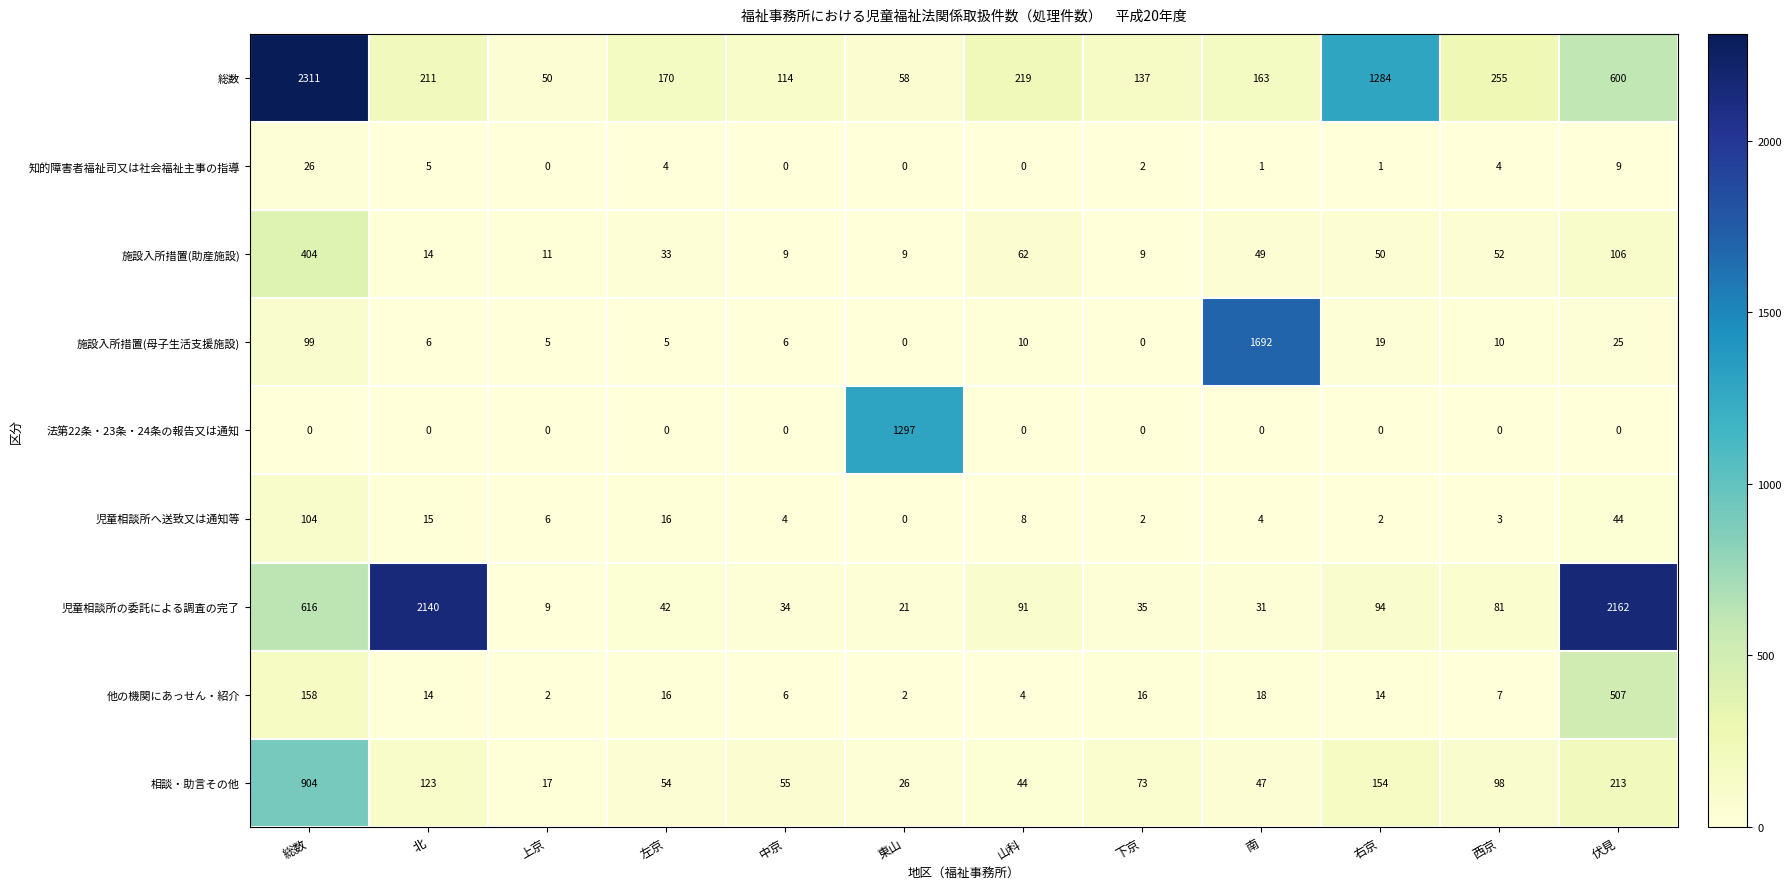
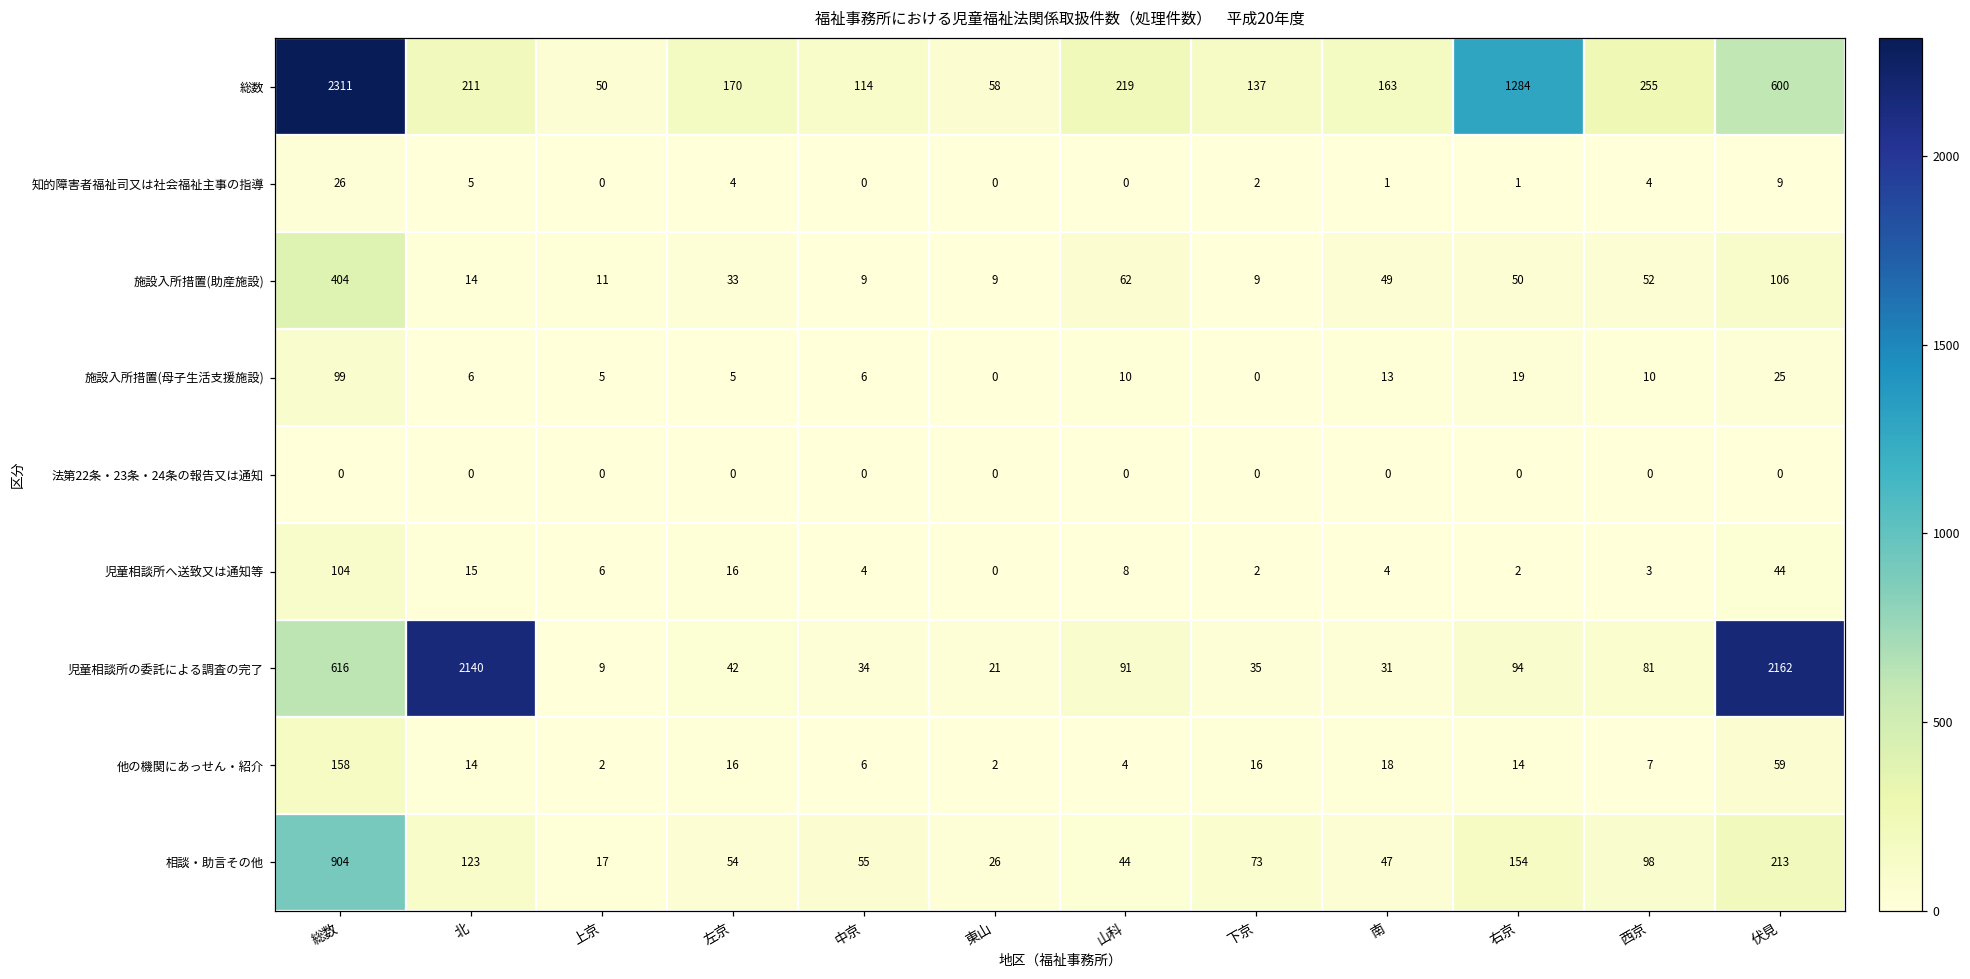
  {
    "総数": {
      "総数": 2311,
      "北": 211,
      "上京": 50,
      "左京": 170,
      "中京": 114,
      "東山": 58,
      "山科": 219,
      "下京": 137,
      "南": 163,
      "右京": 1284,
      "西京": 255,
      "伏見": 600
    },
    "知的障害者福祉司又は社会福祉主事の指導": {
      "総数": 26,
      "北": 5,
      "上京": 0,
      "左京": 4,
      "中京": 0,
      "東山": 0,
      "山科": 0,
      "下京": 2,
      "南": 1,
      "右京": 1,
      "西京": 4,
      "伏見": 9
    },
    "施設入所措置(助産施設)": {
      "総数": 404,
      "北": 14,
      "上京": 11,
      "左京": 33,
      "中京": 9,
      "東山": 9,
      "山科": 62,
      "下京": 9,
      "南": 49,
      "右京": 50,
      "西京": 52,
      "伏見": 106
    },
    "施設入所措置(母子生活支援施設)": {
      "総数": 99,
      "北": 6,
      "上京": 5,
      "左京": 5,
      "中京": 6,
      "東山": 0,
      "山科": 10,
      "下京": 0,
-     "南": 1692,
+     "南": 13,
      "右京": 19,
      "西京": 10,
      "伏見": 25
    },
    "法第22条・23条・24条の報告又は通知": {
      "総数": 0,
      "北": 0,
      "上京": 0,
      "左京": 0,
      "中京": 0,
-     "東山": 1297,
+     "東山": 0,
      "山科": 0,
      "下京": 0,
      "南": 0,
      "右京": 0,
      "西京": 0,
      "伏見": 0
    },
    "児童相談所へ送致又は通知等": {
      "総数": 104,
      "北": 15,
      "上京": 6,
      "左京": 16,
      "中京": 4,
      "東山": 0,
      "山科": 8,
      "下京": 2,
      "南": 4,
      "右京": 2,
      "西京": 3,
      "伏見": 44
    },
    "児童相談所の委託による調査の完了": {
      "総数": 616,
      "北": 2140,
      "上京": 9,
      "左京": 42,
      "中京": 34,
      "東山": 21,
      "山科": 91,
      "下京": 35,
      "南": 31,
      "右京": 94,
      "西京": 81,
      "伏見": 2162
    },
    "他の機関にあっせん・紹介": {
      "総数": 158,
      "北": 14,
      "上京": 2,
      "左京": 16,
      "中京": 6,
      "東山": 2,
      "山科": 4,
      "下京": 16,
      "南": 18,
      "右京": 14,
      "西京": 7,
-     "伏見": 507
+     "伏見": 59
    },
    "相談・助言その他": {
      "総数": 904,
      "北": 123,
      "上京": 17,
      "左京": 54,
      "中京": 55,
      "東山": 26,
      "山科": 44,
      "下京": 73,
      "南": 47,
      "右京": 154,
      "西京": 98,
      "伏見": 213
    }
  }
